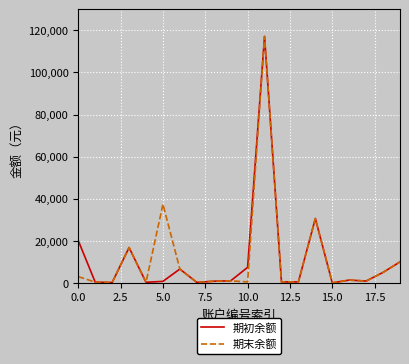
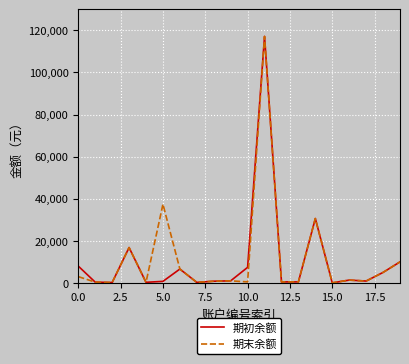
  {
    "期初余额": {
-     "0.0": "20,000",
+     "0.0": "8,000",
      "5.0": "1,000",
      "10.0": "7,000"
    },
    "期末余额": {
      "0.0": "3,000",
      "5.0": "37,000",
      "10.0": "1,000"
    }
  }
